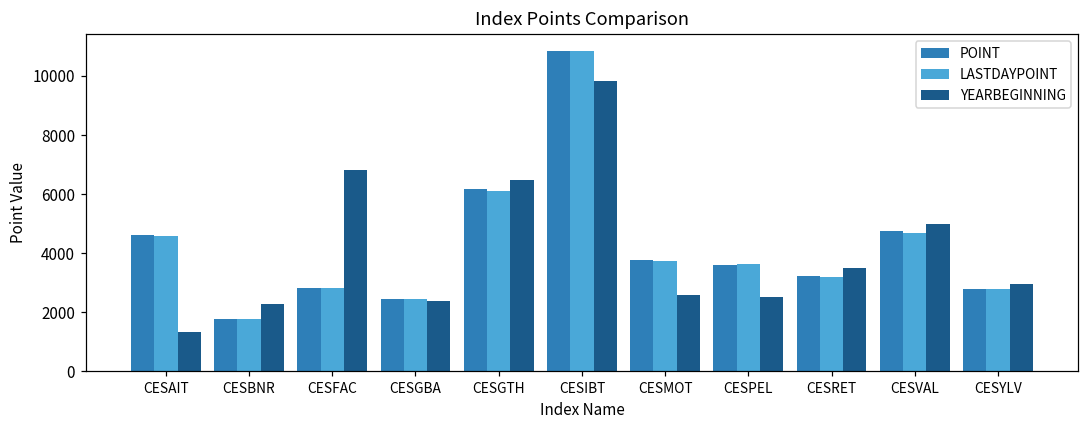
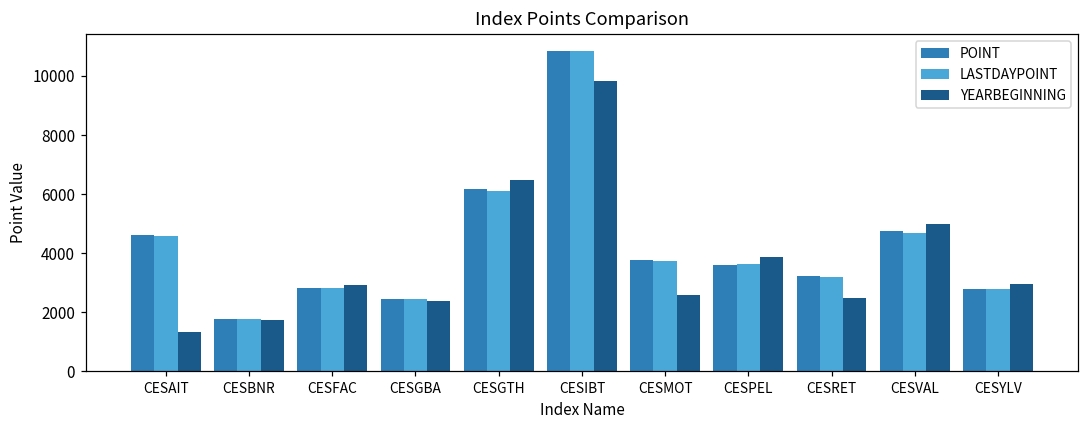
  {
    "YEARBEGINNING": {
      "CESAIT": 1400,
-     "CESBNR": 2300,
-     "CESFAC": 6800,
+     "CESBNR": 1700,
+     "CESFAC": 2900,
      "CESGBA": 2400,
      "CESGTH": 6500,
      "CESIBT": 9800,
      "CESMOT": 2600,
-     "CESPEL": 2500,
-     "CESRET": 3500,
+     "CESPEL": 3900,
+     "CESRET": 2500,
      "CESVAL": 5000,
      "CESYLV": 3000
    }
  }
